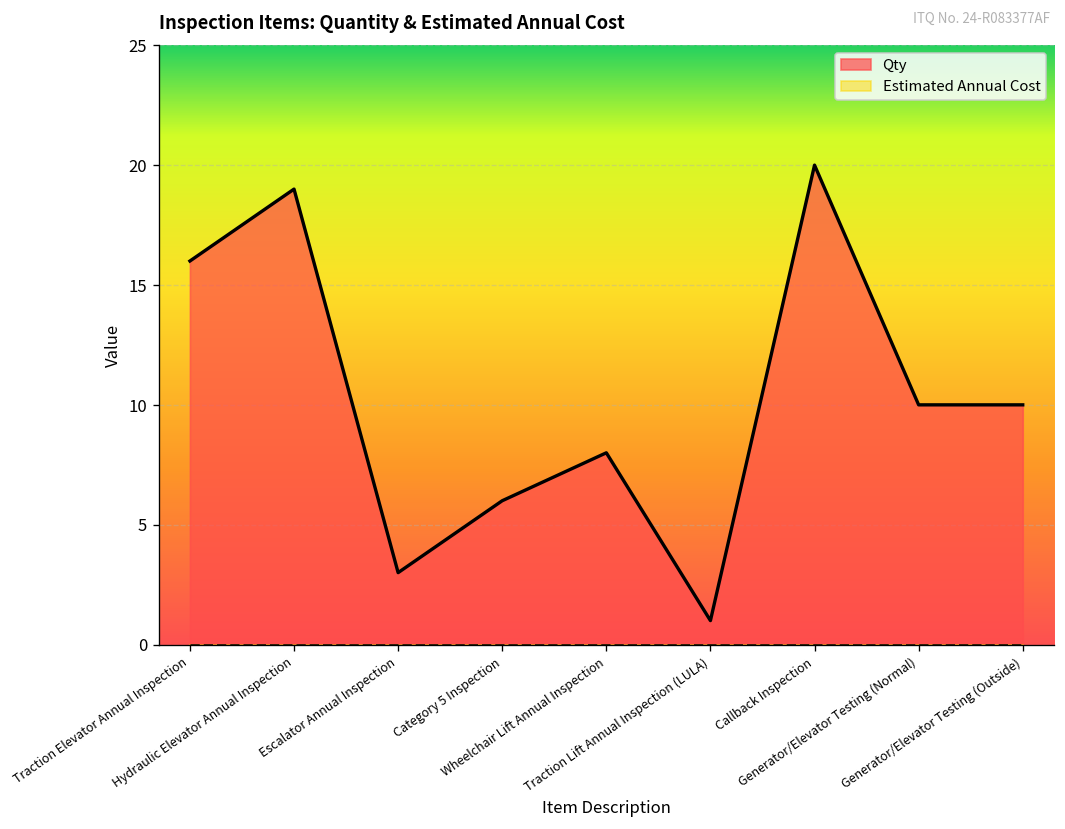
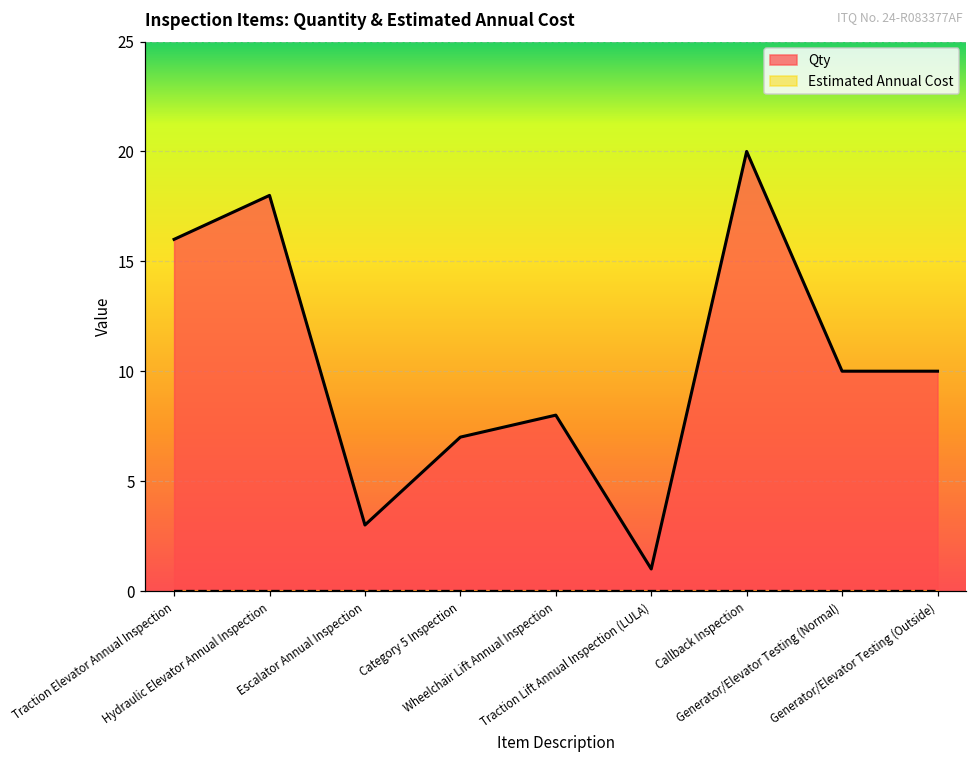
  {
    "Qty": {
      "Traction Elevator Annual Inspection": 16,
-     "Hydraulic Elevator Annual Inspection": 19,
+     "Hydraulic Elevator Annual Inspection": 18,
      "Escalator Annual Inspection": 3,
-     "Category 5 Inspection": 6,
+     "Category 5 Inspection": 7,
      "Wheelchair Lift Annual Inspection": 8,
      "Traction Lift Annual Inspection (LULA)": 1,
      "Callback Inspection": 20,
      "Generator/Elevator Testing (Normal)": 10,
      "Generator/Elevator Testing (Outside)": 10
    },
    "Estimated Annual Cost": {
      "Traction Elevator Annual Inspection": 0,
      "Hydraulic Elevator Annual Inspection": 0,
      "Escalator Annual Inspection": 0,
      "Category 5 Inspection": 0,
      "Wheelchair Lift Annual Inspection": 0,
      "Traction Lift Annual Inspection (LULA)": 0,
      "Callback Inspection": 0,
      "Generator/Elevator Testing (Normal)": 0,
      "Generator/Elevator Testing (Outside)": 0
    }
  }
